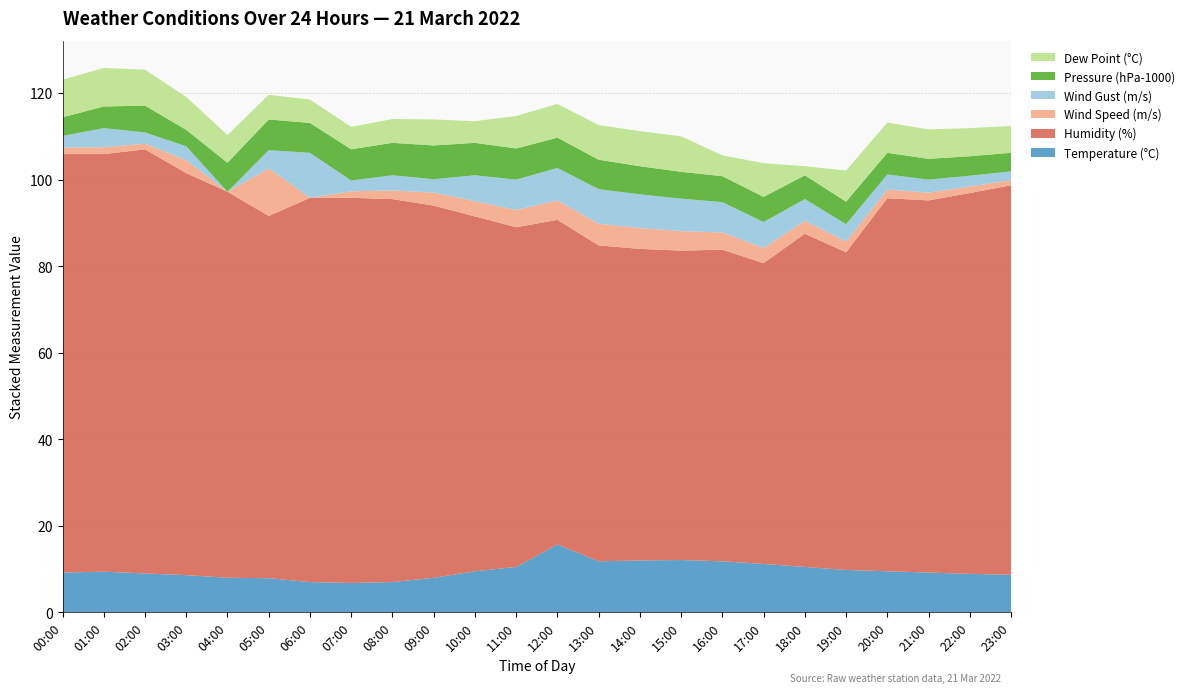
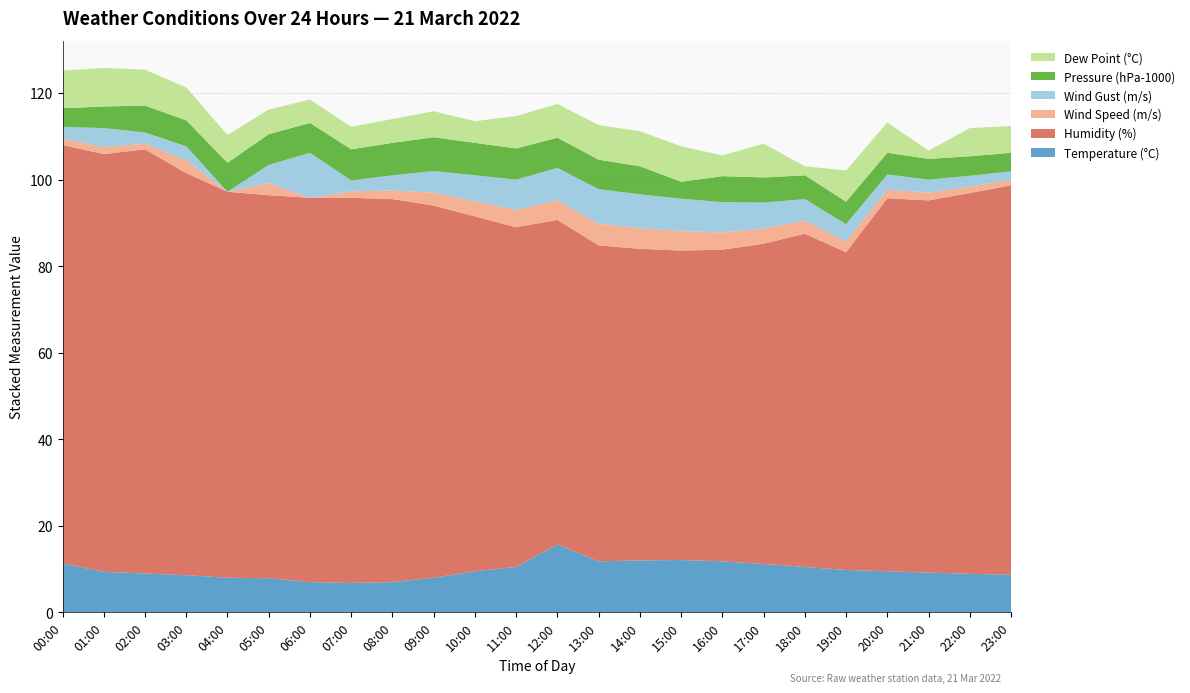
  {
    "Temperature (°C)": {
-     "00:00": 9,
+     "00:00": 11,
      "01:00": 9,
      "02:00": 9,
      "03:00": 9,
      "04:00": 8,
      "05:00": 8,
      "06:00": 7,
      "07:00": 7,
      "08:00": 7,
      "09:00": 8,
      "10:00": 10,
      "11:00": 11,
      "12:00": 16,
      "13:00": 12,
      "14:00": 12,
      "15:00": 12,
      "16:00": 12,
      "17:00": 11,
      "18:00": 11,
      "19:00": 10,
      "20:00": 10,
      "21:00": 9,
      "22:00": 9,
      "23:00": 9
    },
    "Humidity (%)": {
      "00:00": 97,
      "01:00": 97,
      "02:00": 98,
      "03:00": 93,
-     "05:00": 84,
+     "05:00": 89,
      "07:00": 89,
      "08:00": 89,
      "09:00": 86,
      "10:00": 82,
      "11:00": 79,
      "12:00": 75,
      "13:00": 73,
      "14:00": 72,
      "15:00": 72,
      "16:00": 72,
-     "17:00": 70,
+     "17:00": 74,
      "18:00": 77,
      "19:00": 73,
      "20:00": 86,
      "21:00": 86,
      "22:00": 88,
      "23:00": 90
    },
    "Wind Speed (m/s)": {
      "00:00": 2,
      "01:00": 2,
      "02:00": 1,
      "03:00": 3,
-     "05:00": 11,
+     "05:00": 3,
      "07:00": 2,
      "08:00": 2,
      "09:00": 3,
      "10:00": 4,
      "11:00": 4,
      "12:00": 5,
      "13:00": 5,
      "14:00": 5,
      "15:00": 5,
      "16:00": 4,
      "17:00": 4,
      "18:00": 3,
      "19:00": 3,
      "20:00": 2,
      "21:00": 2,
      "22:00": 2,
      "23:00": 1
    },
    "Wind Gust (m/s)": {
      "00:00": 3,
      "01:00": 4,
      "02:00": 3,
      "03:00": 3,
      "05:00": 4,
      "06:00": 10,
      "07:00": 3,
      "08:00": 4,
-     "09:00": 3,
+     "09:00": 5,
      "10:00": 6,
      "11:00": 7,
      "12:00": 8,
      "13:00": 8,
      "14:00": 8,
      "15:00": 8,
      "16:00": 7,
      "17:00": 6,
      "18:00": 5,
      "19:00": 4,
      "20:00": 4,
      "21:00": 3,
      "22:00": 3,
      "23:00": 2
    },
    "Pressure (hPa-1000)": {
      "00:00": 4,
      "01:00": 5,
      "02:00": 6,
-     "03:00": 4,
+     "03:00": 6,
      "04:00": 7,
      "05:00": 7,
      "06:00": 7,
      "07:00": 7,
      "08:00": 8,
      "09:00": 8,
      "10:00": 8,
      "11:00": 7,
      "12:00": 7,
      "13:00": 7,
      "14:00": 7,
-     "15:00": 6,
+     "15:00": 4,
      "16:00": 6,
      "17:00": 6,
      "18:00": 6,
      "19:00": 5,
      "20:00": 5,
      "21:00": 5,
      "22:00": 5,
      "23:00": 4
    },
    "Dew Point (°C)": {
      "00:00": 9,
      "01:00": 9,
      "02:00": 8,
      "03:00": 8,
      "04:00": 6,
      "05:00": 6,
      "06:00": 5,
      "07:00": 5,
      "08:00": 6,
      "09:00": 6,
      "10:00": 5,
      "11:00": 8,
      "12:00": 8,
      "13:00": 8,
      "14:00": 8,
      "15:00": 8,
      "16:00": 5,
      "17:00": 8,
      "18:00": 2,
      "19:00": 7,
      "20:00": 7,
-     "21:00": 7,
+     "21:00": 2,
      "22:00": 7,
      "23:00": 6
    }
  }
